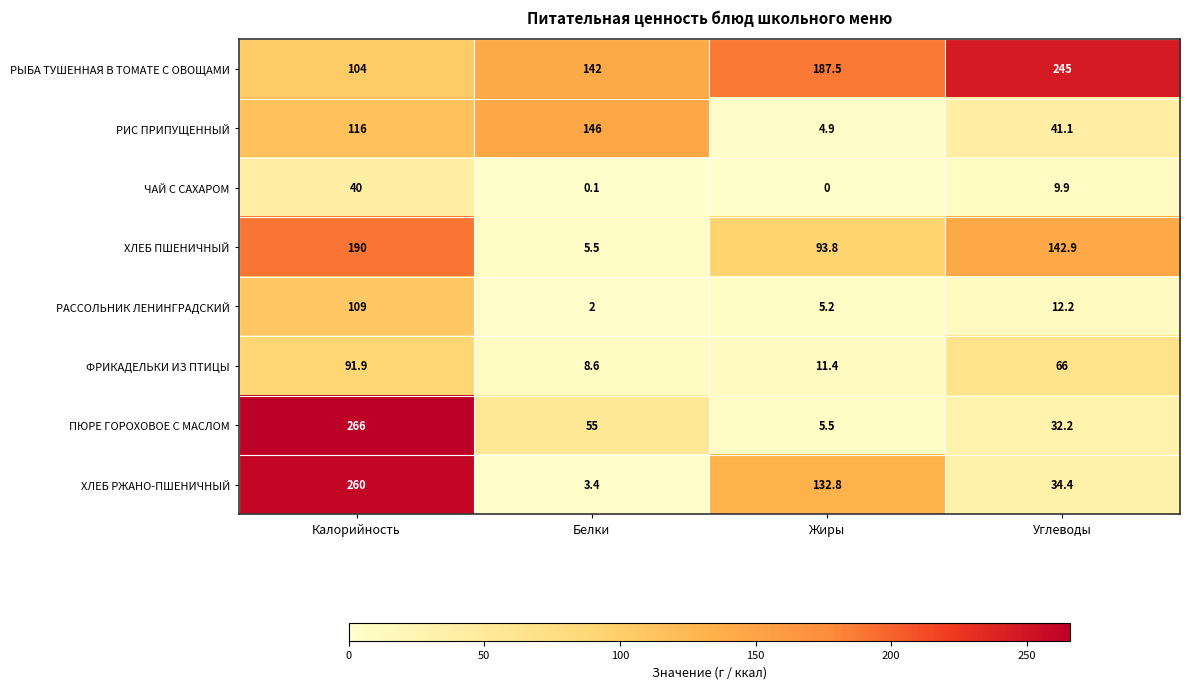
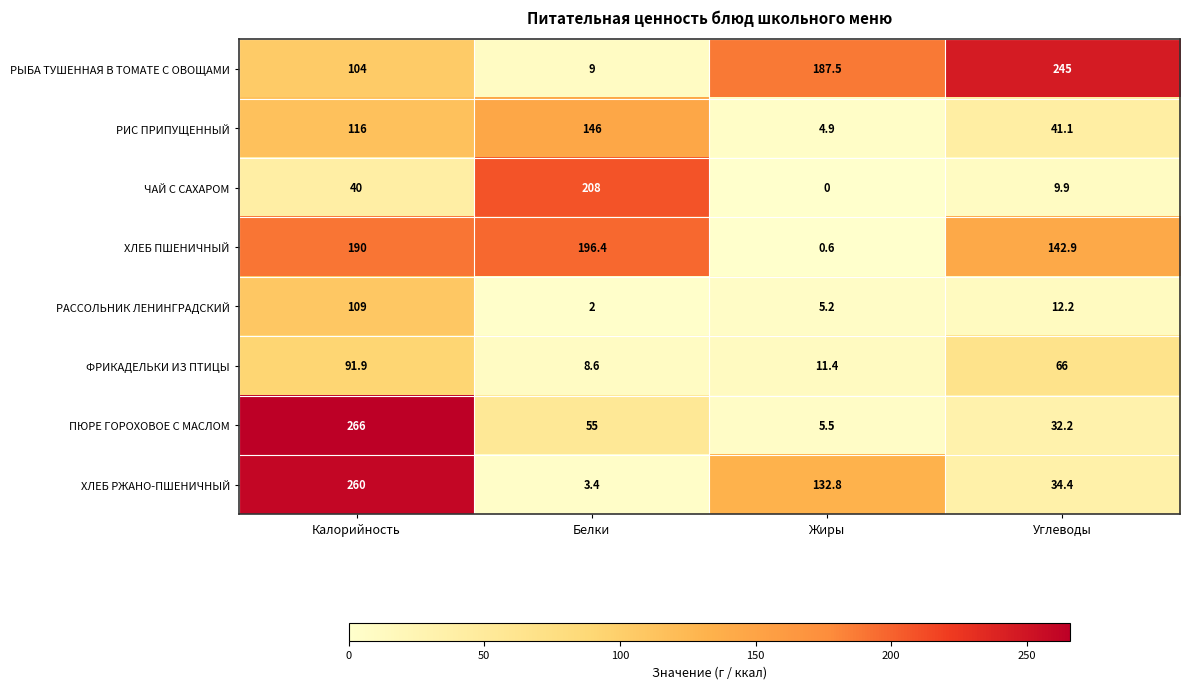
  {
    "РЫБА ТУШЕННАЯ В ТОМАТЕ С ОВОЩАМИ": {
      "Калорийность": 104,
-     "Белки": 142,
+     "Белки": 9,
      "Жиры": 187.5,
      "Углеводы": 245
    },
    "РИС ПРИПУЩЕННЫЙ": {
      "Калорийность": 116,
      "Белки": 146,
      "Жиры": 4.9,
      "Углеводы": 41.1
    },
    "ЧАЙ С САХАРОМ": {
      "Калорийность": 40,
-     "Белки": 0.1,
+     "Белки": 208,
      "Жиры": 0,
      "Углеводы": 9.9
    },
    "ХЛЕБ ПШЕНИЧНЫЙ": {
      "Калорийность": 190,
-     "Белки": 5.5,
-     "Жиры": 93.8,
+     "Белки": 196.4,
+     "Жиры": 0.6,
      "Углеводы": 142.9
    },
    "РАССОЛЬНИК ЛЕНИНГРАДСКИЙ": {
      "Калорийность": 109,
      "Белки": 2,
      "Жиры": 5.2,
      "Углеводы": 12.2
    },
    "ФРИКАДЕЛЬКИ ИЗ ПТИЦЫ": {
      "Калорийность": 91.9,
      "Белки": 8.6,
      "Жиры": 11.4,
      "Углеводы": 66
    },
    "ПЮРЕ ГОРОХОВОЕ С МАСЛОМ": {
      "Калорийность": 266,
      "Белки": 55,
      "Жиры": 5.5,
      "Углеводы": 32.2
    },
    "ХЛЕБ РЖАНО-ПШЕНИЧНЫЙ": {
      "Калорийность": 260,
      "Белки": 3.4,
      "Жиры": 132.8,
      "Углеводы": 34.4
    }
  }
